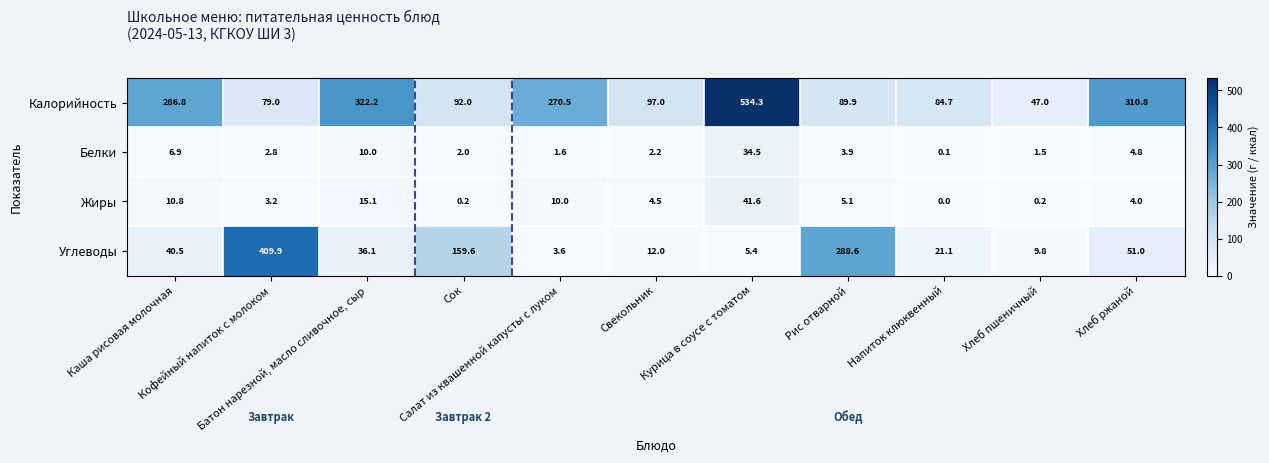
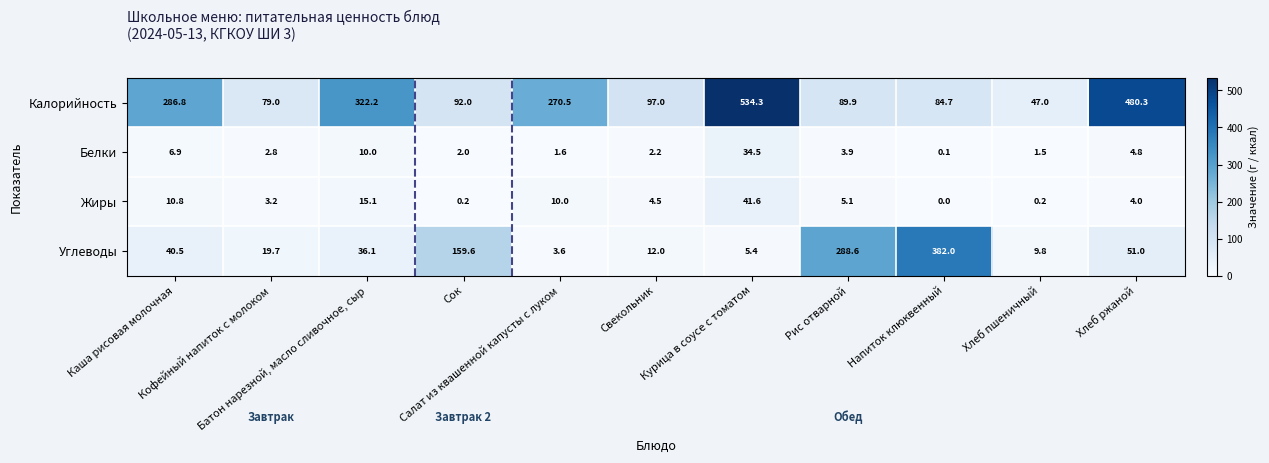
  {
    "Калорийность": {
      "Каша рисовая молочная": 286.8,
      "Кофейный напиток с молоком": 79.0,
      "Батон нарезной, масло сливочное, сыр": 322.2,
      "Сок": 92.0,
      "Салат из квашенной капусты с луком": 270.5,
      "Свекольник": 97.0,
      "Курица в соусе с томатом": 534.3,
      "Рис отварной": 89.9,
      "Напиток клюквенный": 84.7,
      "Хлеб пшеничный": 47.0,
-     "Хлеб ржаной": 310.8
+     "Хлеб ржаной": 480.3
    },
    "Белки": {
      "Каша рисовая молочная": 6.9,
      "Кофейный напиток с молоком": 2.8,
      "Батон нарезной, масло сливочное, сыр": 10.0,
      "Сок": 2.0,
      "Салат из квашенной капусты с луком": 1.6,
      "Свекольник": 2.2,
      "Курица в соусе с томатом": 34.5,
      "Рис отварной": 3.9,
      "Напиток клюквенный": 0.1,
      "Хлеб пшеничный": 1.5,
      "Хлеб ржаной": 4.8
    },
    "Жиры": {
      "Каша рисовая молочная": 10.8,
      "Кофейный напиток с молоком": 3.2,
      "Батон нарезной, масло сливочное, сыр": 15.1,
      "Сок": 0.2,
      "Салат из квашенной капусты с луком": 10.0,
      "Свекольник": 4.5,
      "Курица в соусе с томатом": 41.6,
      "Рис отварной": 5.1,
      "Напиток клюквенный": 0.0,
      "Хлеб пшеничный": 0.2,
      "Хлеб ржаной": 4.0
    },
    "Углеводы": {
      "Каша рисовая молочная": 40.5,
-     "Кофейный напиток с молоком": 409.9,
+     "Кофейный напиток с молоком": 19.7,
      "Батон нарезной, масло сливочное, сыр": 36.1,
      "Сок": 159.6,
      "Салат из квашенной капусты с луком": 3.6,
      "Свекольник": 12.0,
      "Курица в соусе с томатом": 5.4,
      "Рис отварной": 288.6,
-     "Напиток клюквенный": 21.1,
+     "Напиток клюквенный": 382.0,
      "Хлеб пшеничный": 9.8,
      "Хлеб ржаной": 51.0
    }
  }
